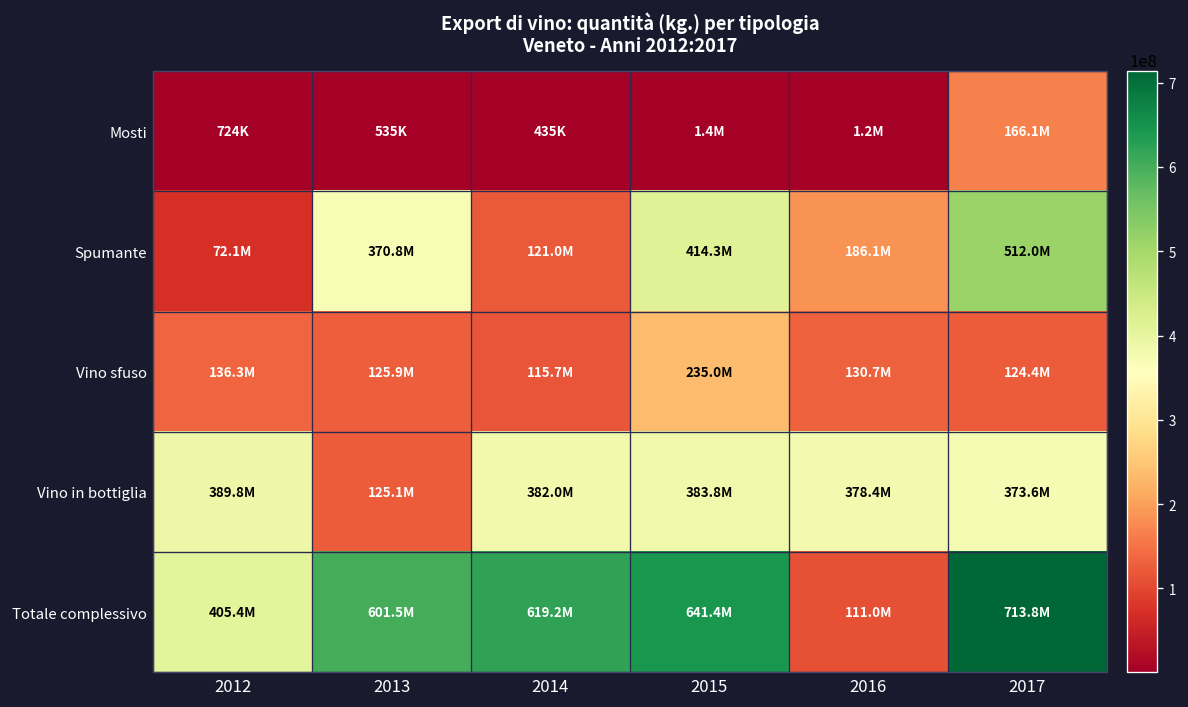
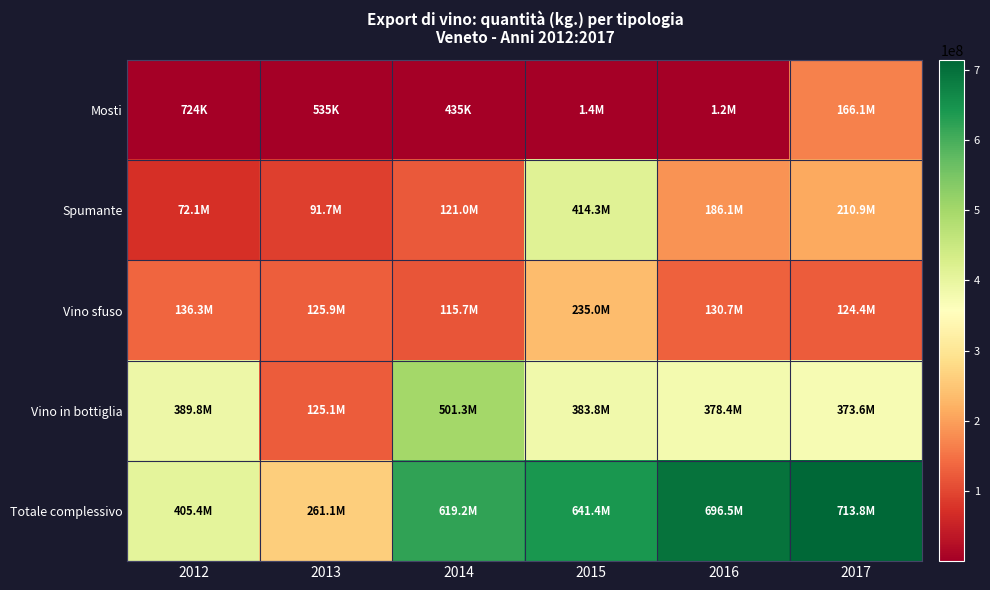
  {
    "Mosti": {
      "2012": "724K",
      "2013": "535K",
      "2014": "435K",
      "2015": "1.4M",
      "2016": "1.2M",
      "2017": "166.1M"
    },
    "Spumante": {
      "2012": "72.1M",
-     "2013": "370.8M",
+     "2013": "91.7M",
      "2014": "121.0M",
      "2015": "414.3M",
      "2016": "186.1M",
-     "2017": "512.0M"
+     "2017": "210.9M"
    },
    "Vino sfuso": {
      "2012": "136.3M",
      "2013": "125.9M",
      "2014": "115.7M",
      "2015": "235.0M",
      "2016": "130.7M",
      "2017": "124.4M"
    },
    "Vino in bottiglia": {
      "2012": "389.8M",
      "2013": "125.1M",
-     "2014": "382.0M",
+     "2014": "501.3M",
      "2015": "383.8M",
      "2016": "378.4M",
      "2017": "373.6M"
    },
    "Totale complessivo": {
      "2012": "405.4M",
-     "2013": "601.5M",
+     "2013": "261.1M",
      "2014": "619.2M",
      "2015": "641.4M",
-     "2016": "111.0M",
+     "2016": "696.5M",
      "2017": "713.8M"
    }
  }
